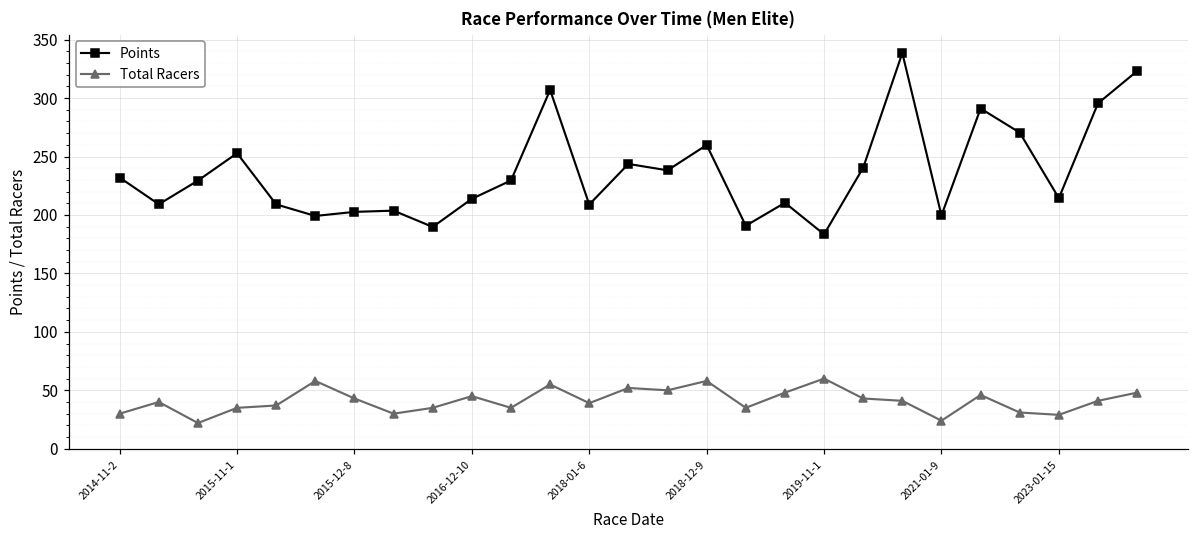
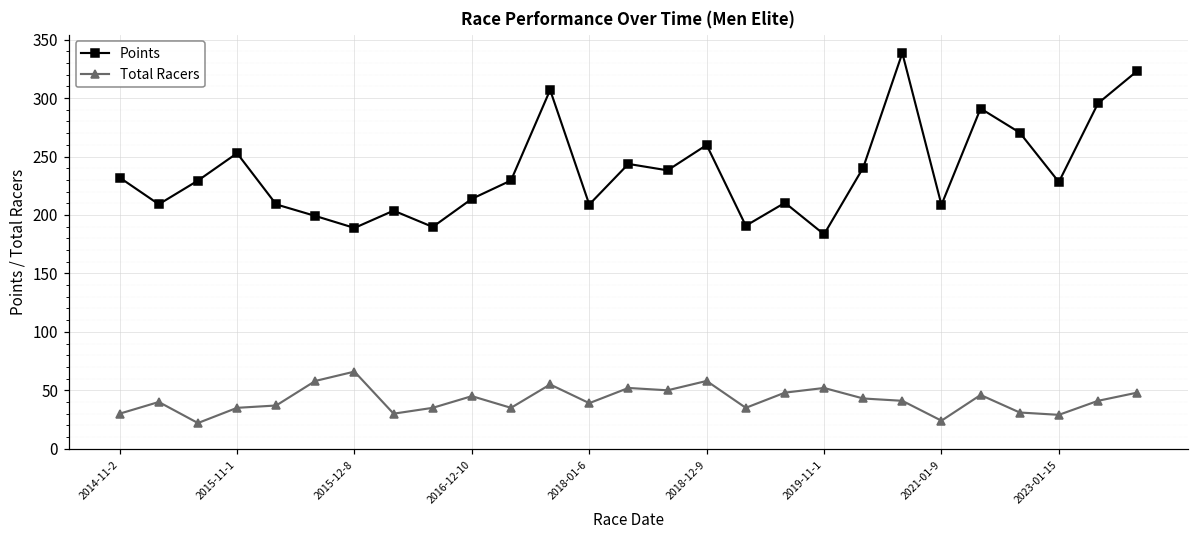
  {
    "Points": {
      "2014-11-2": 232,
      "2015-11-1": 253,
-     "2015-12-8": 203,
+     "2015-12-8": 189,
      "2016-12-10": 214,
      "2018-01-6": 209,
      "2018-12-9": 260,
      "2019-11-1": 183,
-     "2021-01-9": 200,
-     "2023-01-15": 214
+     "2021-01-9": 209,
+     "2023-01-15": 228
    },
    "Total Racers": {
      "2014-11-2": 30,
      "2015-11-1": 35,
-     "2015-12-8": 43,
+     "2015-12-8": 66,
      "2016-12-10": 45,
      "2018-01-6": 39,
      "2018-12-9": 58,
-     "2019-11-1": 60,
+     "2019-11-1": 52,
      "2021-01-9": 24,
      "2023-01-15": 29
    }
  }
